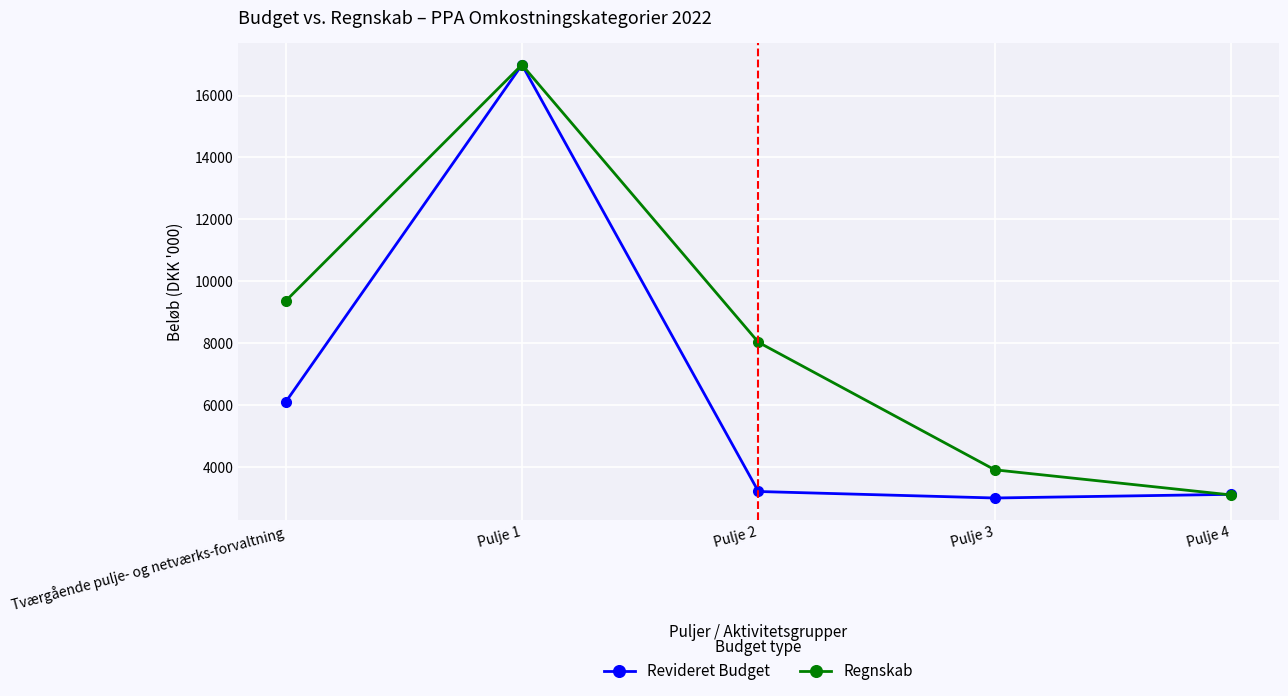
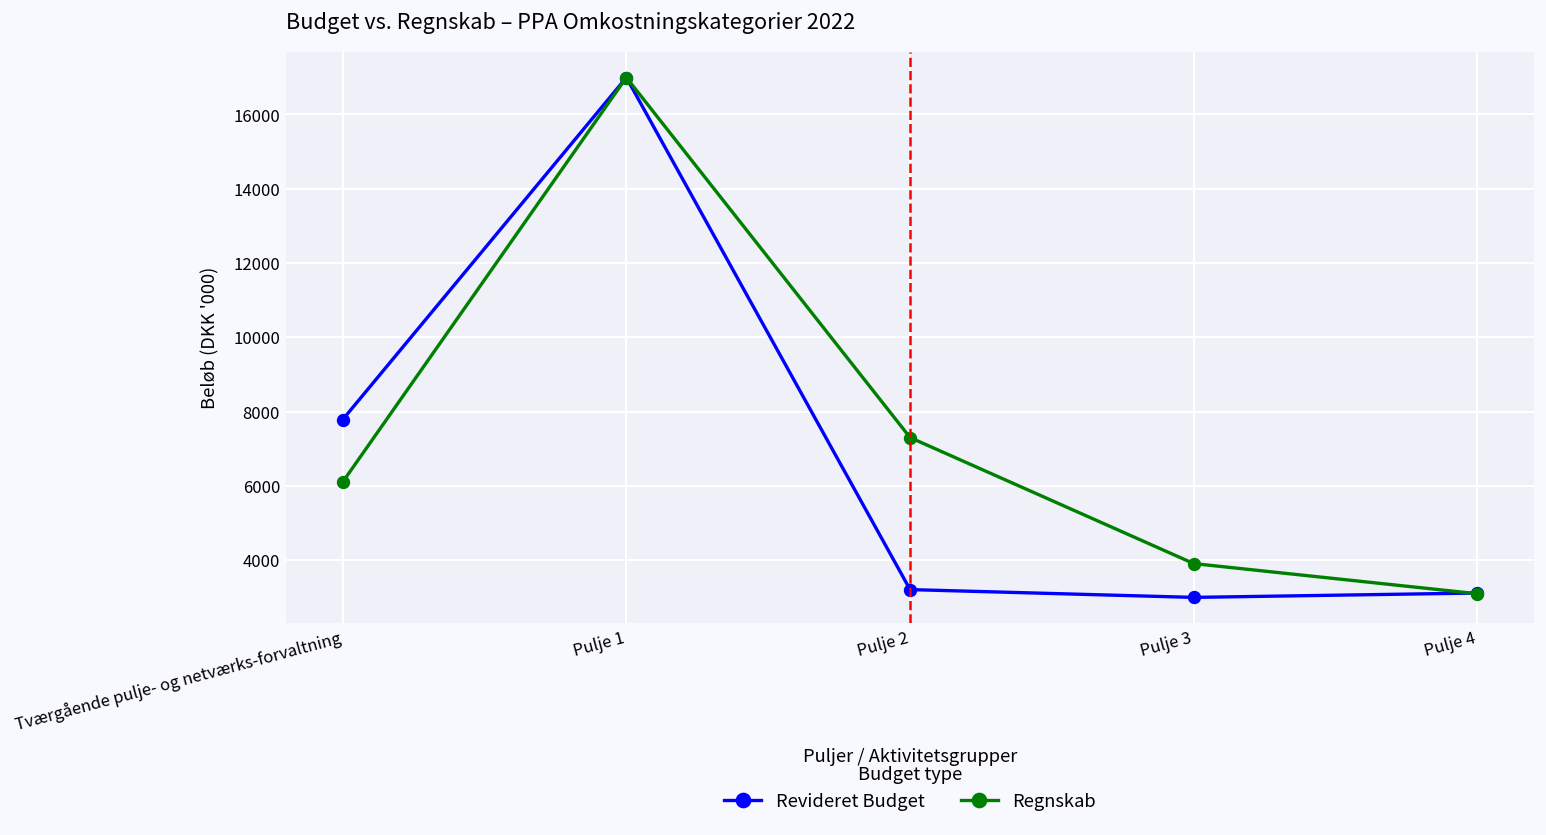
  {
    "Revideret Budget": {
-     "Tværgående pulje- og netværks-forvaltning": 6100,
+     "Tværgående pulje- og netværks-forvaltning": 7800,
      "Pulje 2": 3200,
      "Pulje 3": 3000
    },
    "Regnskab": {
-     "Tværgående pulje- og netværks-forvaltning": 9400,
-     "Pulje 2": 8000,
+     "Tværgående pulje- og netværks-forvaltning": 6100,
+     "Pulje 2": 7300,
      "Pulje 3": 3900
    }
  }
